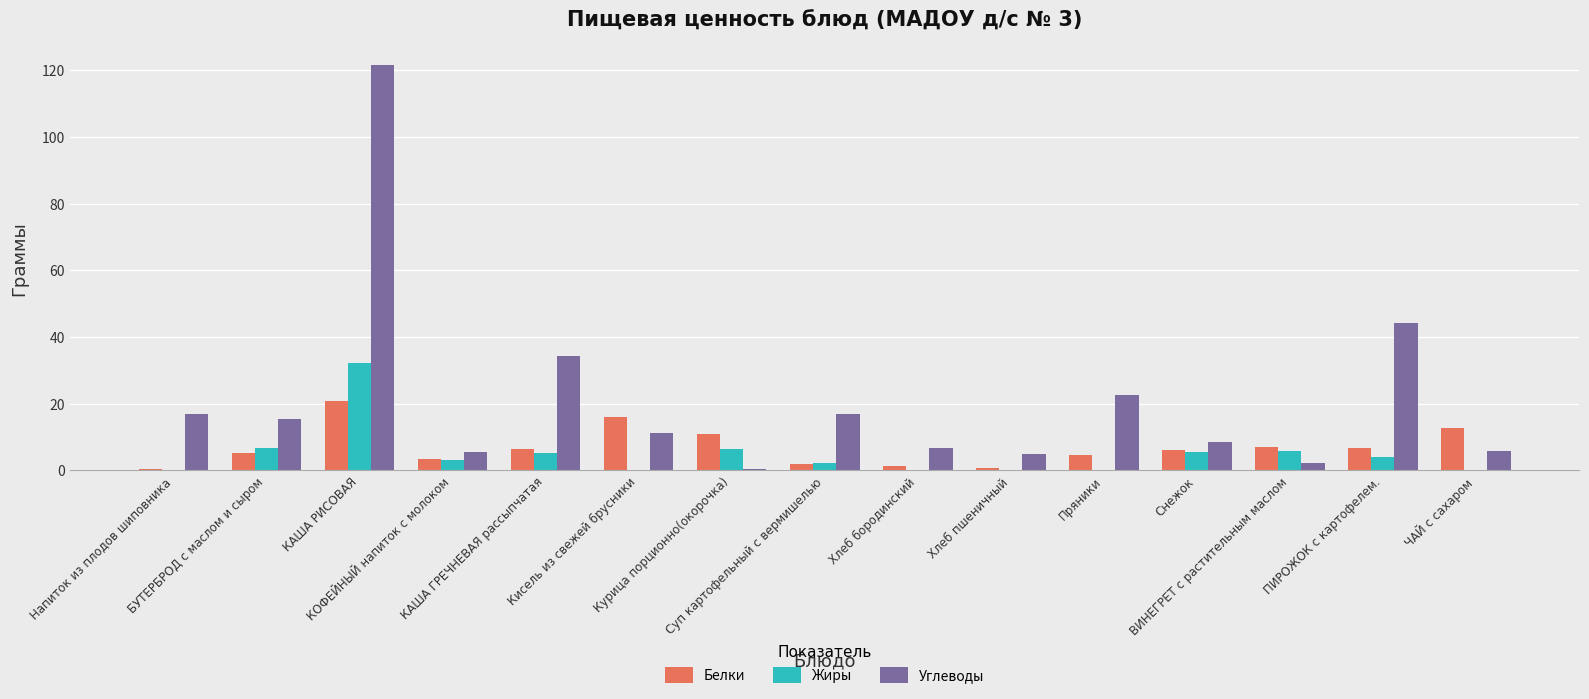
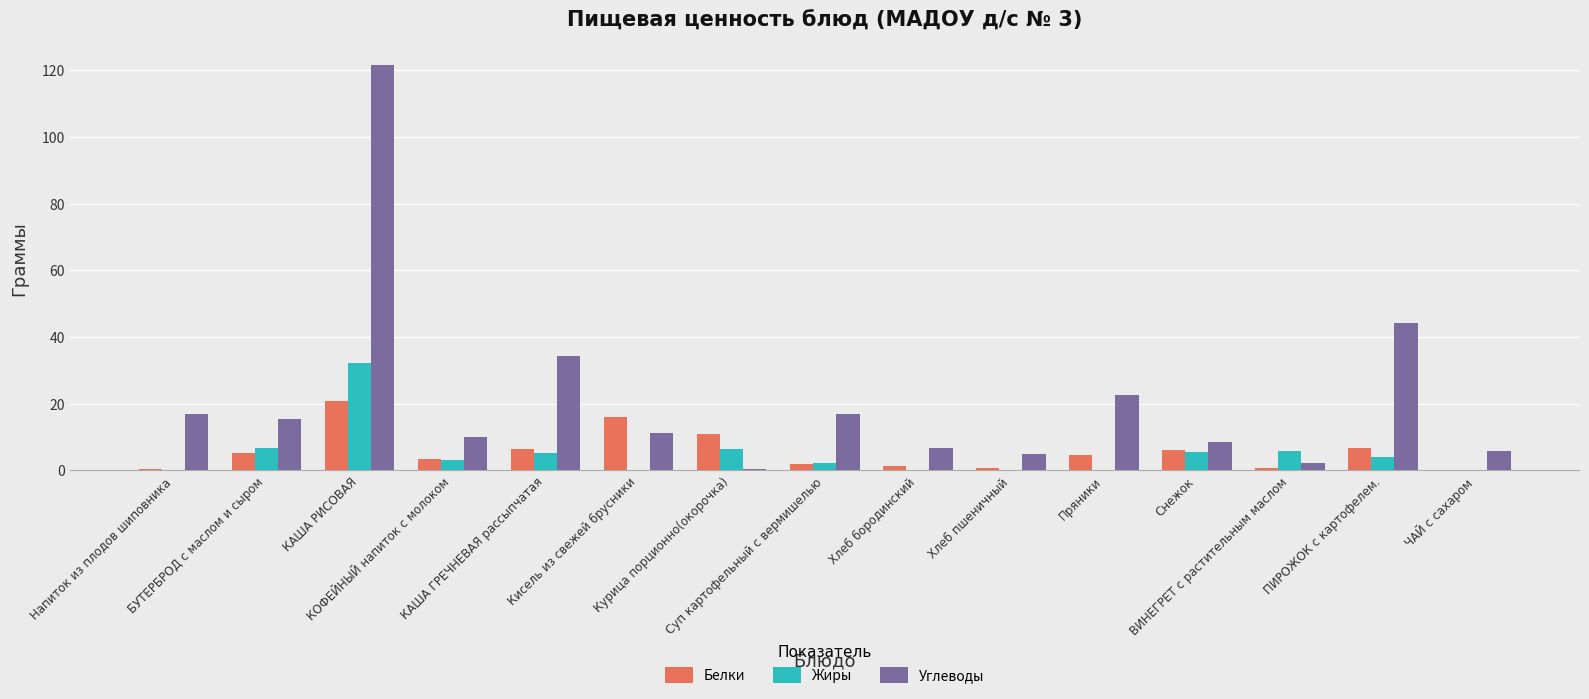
  {
    "Белки": {
      "БУТЕРБРОД с маслом и сыром": 5,
      "КАША РИСОВАЯ": 21,
      "КОФЕЙНЫЙ напиток с молоком": 3,
      "КАША ГРЕЧНЕВАЯ рассыпчатая": 7,
      "Кисель из свежей брусники": 16,
      "Курица порционно(окорочка)": 11,
      "Суп картофельный с вермишелью": 2,
      "Хлеб бородинский": 1,
      "Хлеб пшеничный": 1,
      "Пряники": 5,
      "Снежок": 6,
-     "ВИНЕГРЕТ с растительным маслом": 7,
+     "ВИНЕГРЕТ с растительным маслом": 1,
      "ПИРОЖОК с картофелем.": 7,
-     "ЧАЙ с сахаром": 13
+     "ЧАЙ с сахаром": 0
    },
    "Жиры": {
      "БУТЕРБРОД с маслом и сыром": 7,
      "КАША РИСОВАЯ": 32,
      "КОФЕЙНЫЙ напиток с молоком": 3,
      "КАША ГРЕЧНЕВАЯ рассыпчатая": 5,
      "Курица порционно(окорочка)": 7,
      "Суп картофельный с вермишелью": 2,
      "Пряники": 0,
      "Снежок": 5,
      "ВИНЕГРЕТ с растительным маслом": 6,
      "ПИРОЖОК с картофелем.": 4,
      "ЧАЙ с сахаром": 0
    },
    "Углеводы": {
      "Напиток из плодов шиповника": 17,
      "БУТЕРБРОД с маслом и сыром": 16,
      "КАША РИСОВАЯ": 122,
-     "КОФЕЙНЫЙ напиток с молоком": 6,
+     "КОФЕЙНЫЙ напиток с молоком": 10,
      "КАША ГРЕЧНЕВАЯ рассыпчатая": 34,
      "Кисель из свежей брусники": 11,
      "Суп картофельный с вермишелью": 17,
      "Хлеб бородинский": 7,
      "Хлеб пшеничный": 5,
      "Пряники": 23,
      "Снежок": 9,
      "ВИНЕГРЕТ с растительным маслом": 2,
      "ПИРОЖОК с картофелем.": 44,
      "ЧАЙ с сахаром": 6
    }
  }
